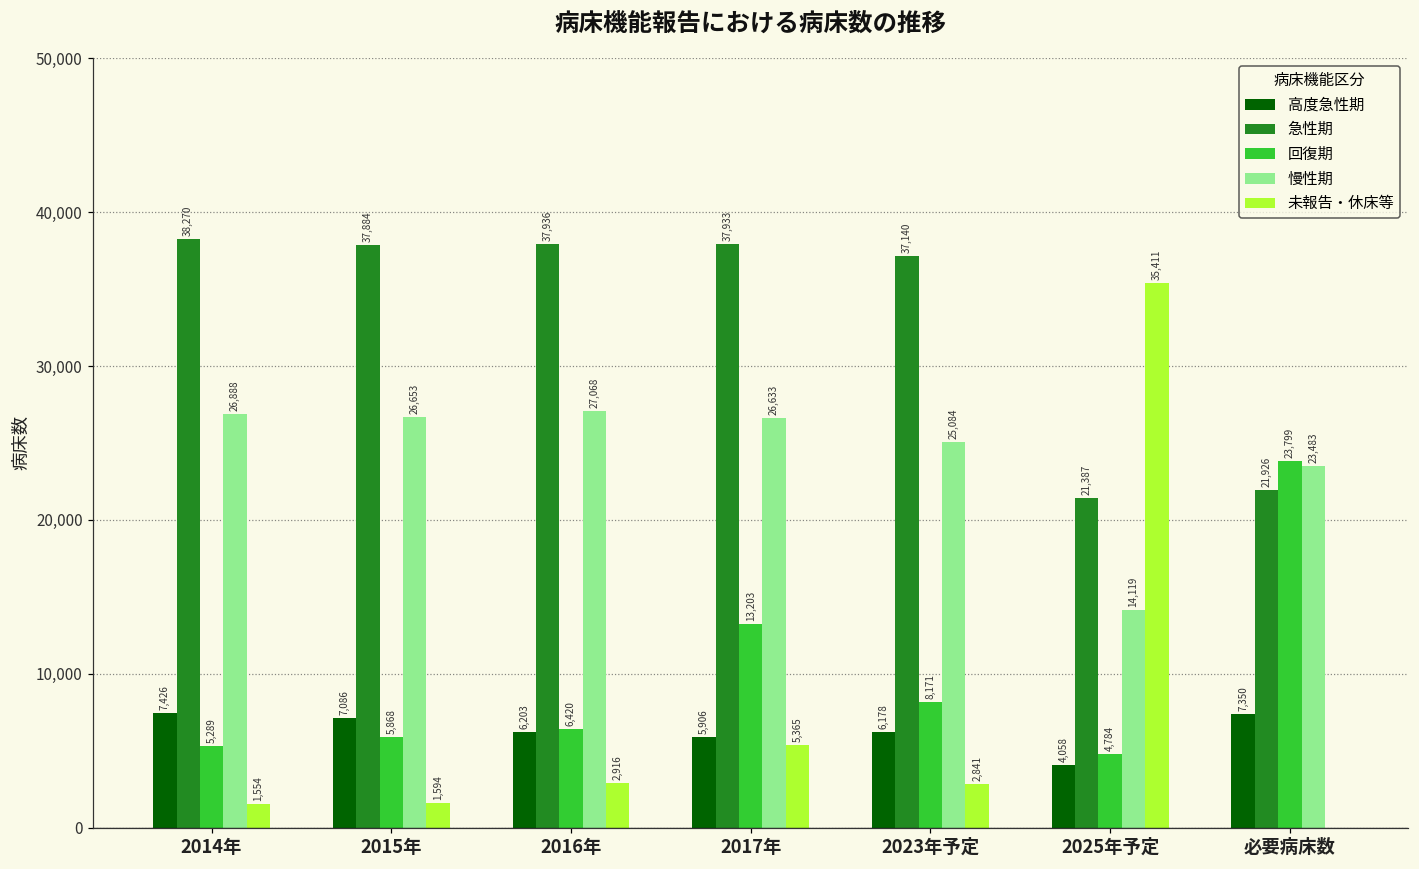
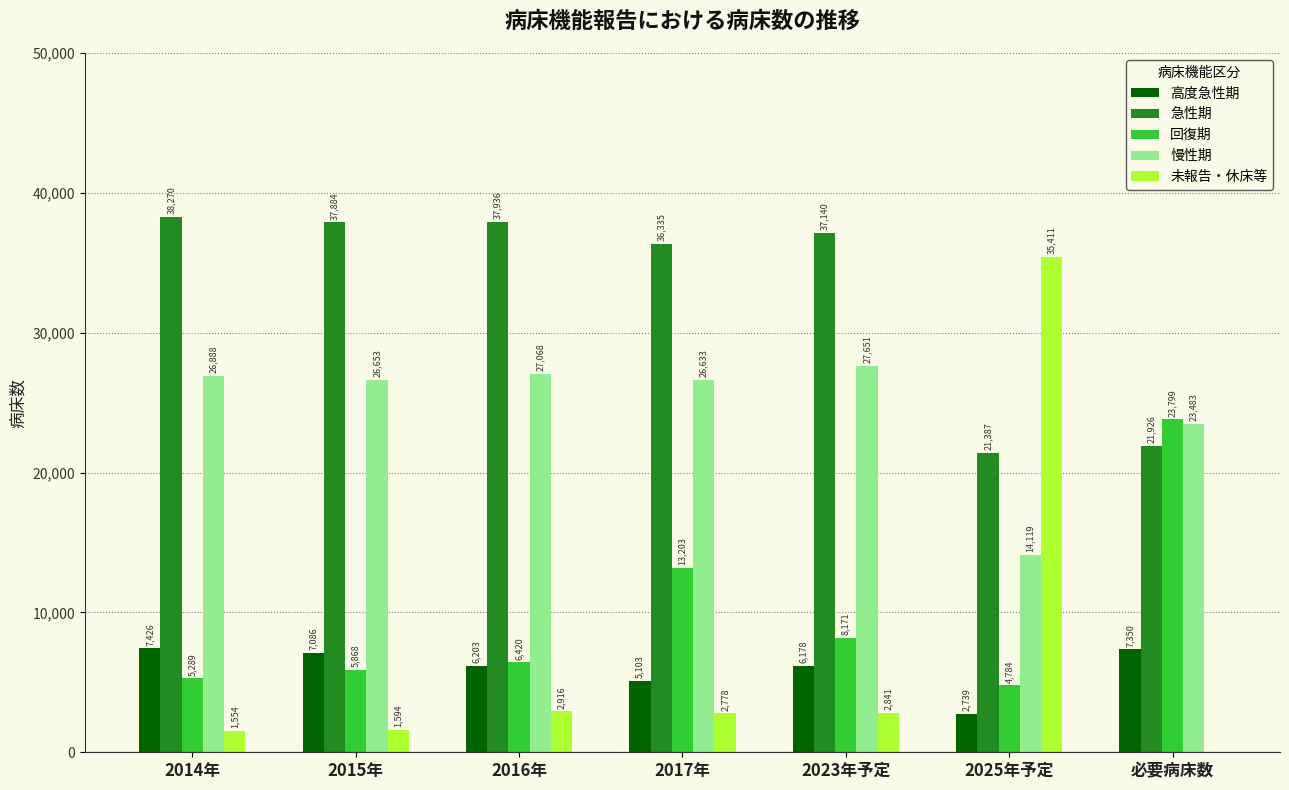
  {
    "高度急性期": {
      "2014年": "7,426",
      "2015年": "7,086",
      "2016年": "6,203",
-     "2017年": "5,906",
+     "2017年": "5,103",
      "2023年予定": "6,178",
-     "2025年予定": "4,058",
+     "2025年予定": "2,739",
      "必要病床数": "7,350"
    },
    "急性期": {
      "2014年": "38,270",
      "2015年": "37,884",
      "2016年": "37,936",
-     "2017年": "37,933",
+     "2017年": "36,335",
      "2023年予定": "37,140",
      "2025年予定": "21,387",
      "必要病床数": "21,926"
    },
    "回復期": {
      "2014年": "5,289",
      "2015年": "5,868",
      "2016年": "6,420",
      "2017年": "13,203",
      "2023年予定": "8,171",
      "2025年予定": "4,784",
      "必要病床数": "23,799"
    },
    "慢性期": {
      "2014年": "26,888",
      "2015年": "26,653",
      "2016年": "27,068",
      "2017年": "26,633",
-     "2023年予定": "25,084",
+     "2023年予定": "27,651",
      "2025年予定": "14,119",
      "必要病床数": "23,483"
    },
    "未報告・休床等": {
      "2014年": "1,554",
      "2015年": "1,594",
      "2016年": "2,916",
-     "2017年": "5,365",
+     "2017年": "2,778",
      "2023年予定": "2,841",
      "2025年予定": "35,411"
    }
  }
